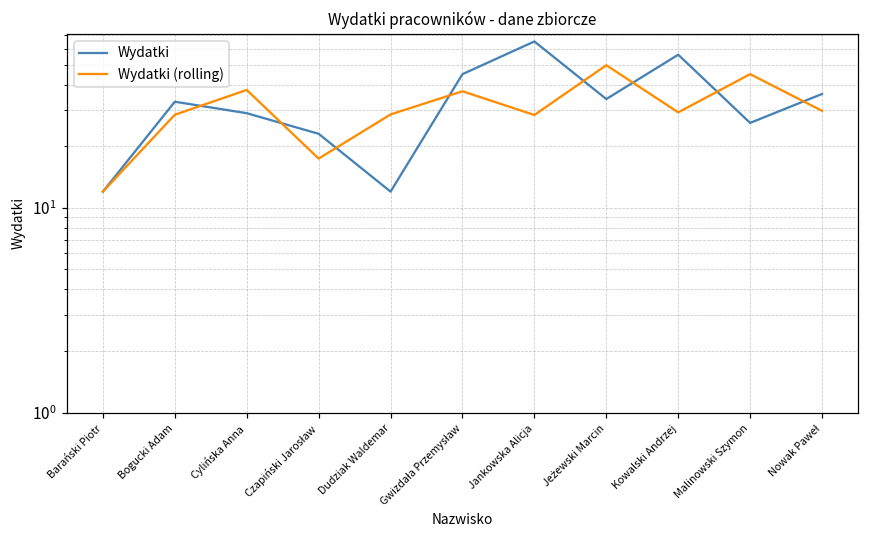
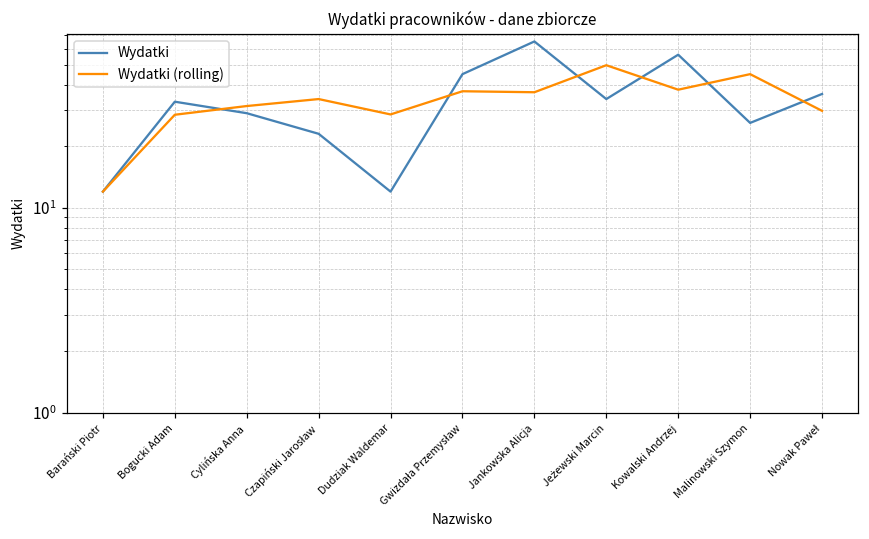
  {
    "Wydatki": {
      "Bogucki Adam": 33,
      "Cylińska Anna": 29,
      "Czapiński Jarosław": 23,
      "Dudziak Waldemar": 12,
      "Gwizdała Przemysław": 45,
      "Jankowska Alicja": 65,
      "Jeżewski Marcin": 34,
      "Kowalski Andrzej": 56,
      "Malinowski Szymon": 26,
      "Nowak Paweł": 36
    },
    "Wydatki (rolling)": {
      "Bogucki Adam": 29,
-     "Cylińska Anna": 38,
-     "Czapiński Jarosław": 17,
+     "Cylińska Anna": 31,
+     "Czapiński Jarosław": 34,
      "Dudziak Waldemar": 29,
      "Gwizdała Przemysław": 37,
-     "Jankowska Alicja": 28,
+     "Jankowska Alicja": 37,
      "Jeżewski Marcin": 50,
-     "Kowalski Andrzej": 29,
+     "Kowalski Andrzej": 38,
      "Malinowski Szymon": 45,
      "Nowak Paweł": 30
    }
  }
